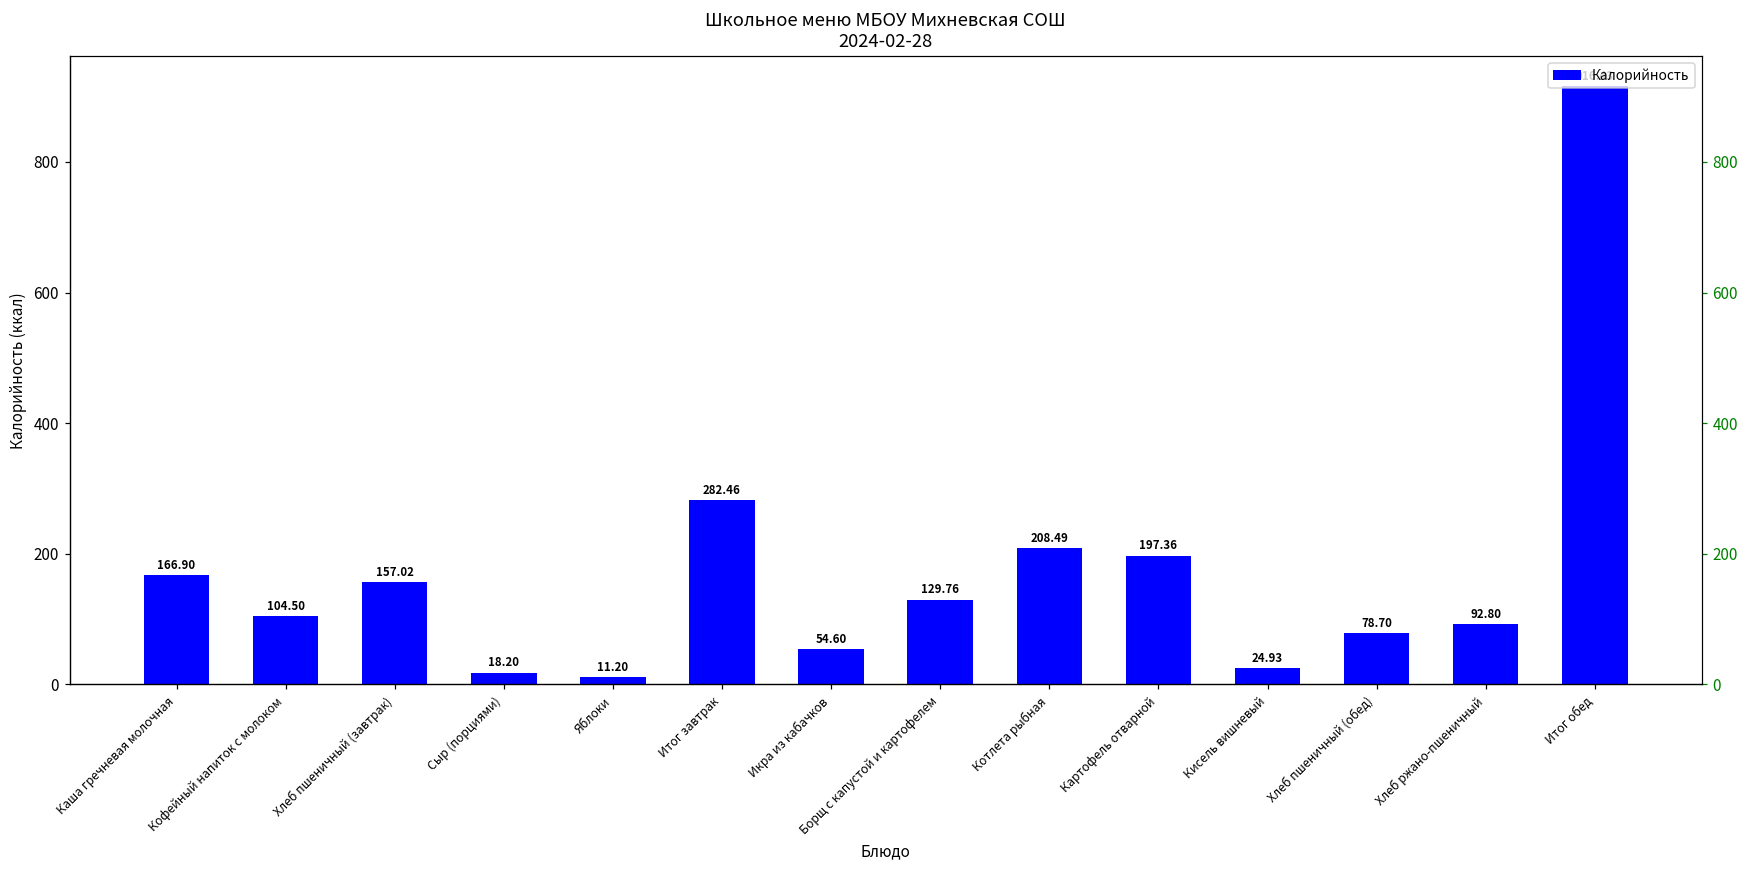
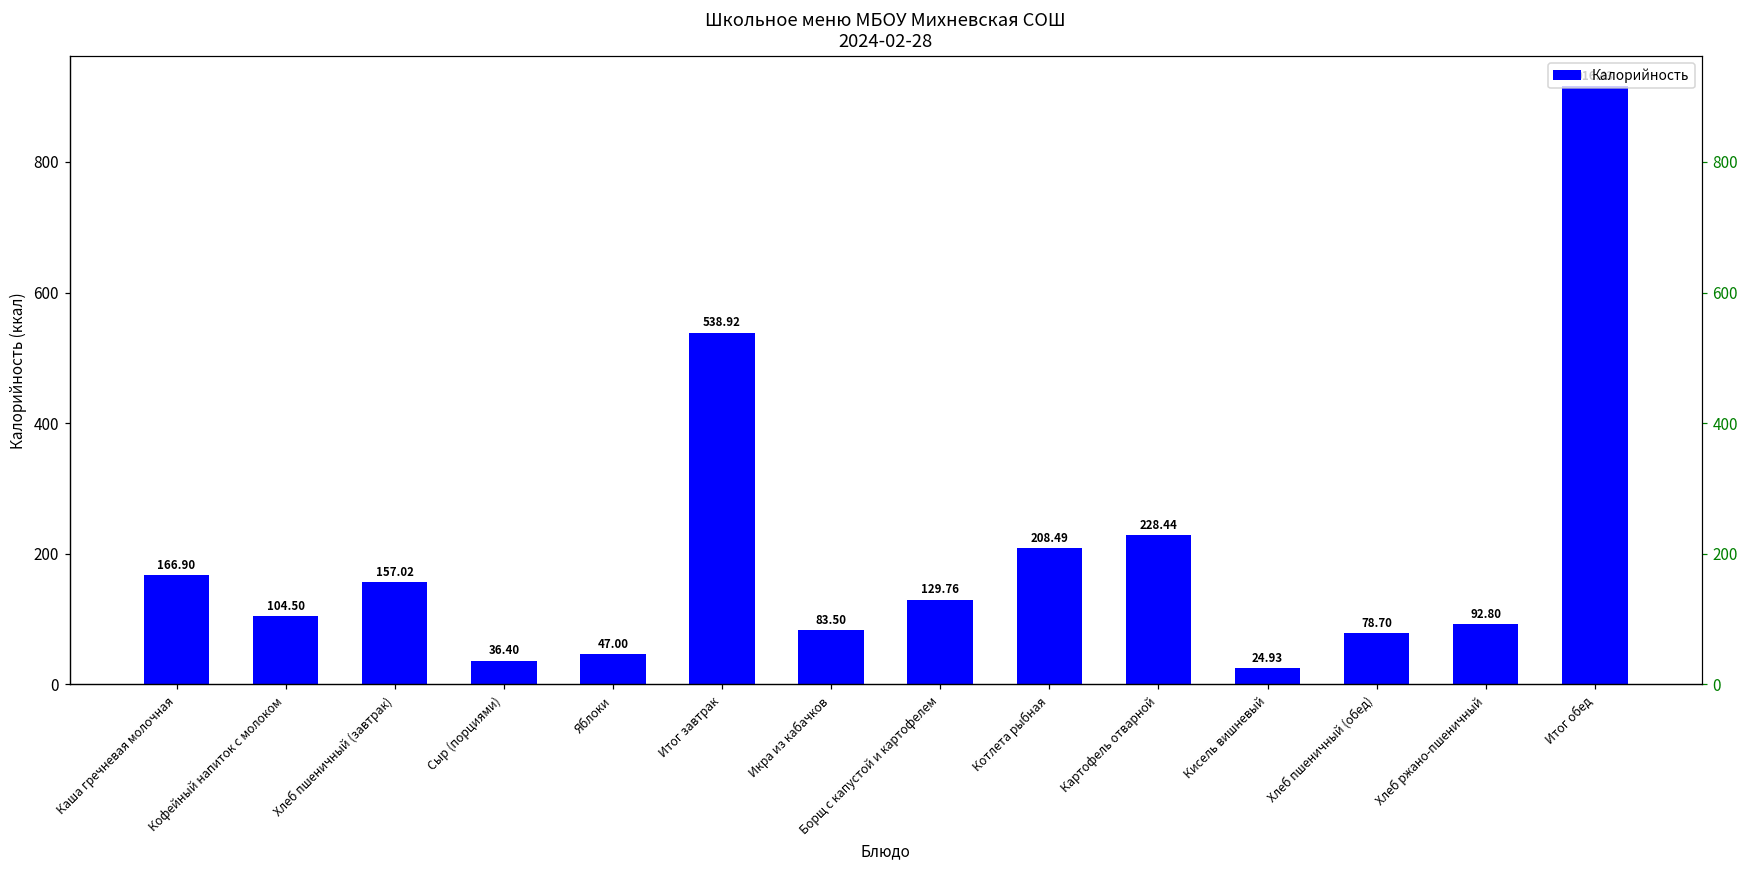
  {
    "Каша гречневая молочная": 166.90,
    "Кофейный напиток с молоком": 104.50,
    "Хлеб пшеничный (завтрак)": 157.02,
-   "Сыр (порциями)": 18.20,
-   "Яблоки": 11.20,
-   "Итог завтрак": 282.46,
-   "Икра из кабачков": 54.60,
+   "Сыр (порциями)": 36.40,
+   "Яблоки": 47.00,
+   "Итог завтрак": 538.92,
+   "Икра из кабачков": 83.50,
    "Борщ с капустой и картофелем": 129.76,
    "Котлета рыбная": 208.49,
-   "Картофель отварной": 197.36,
+   "Картофель отварной": 228.44,
    "Кисель вишневый": 24.93,
    "Хлеб пшеничный (обед)": 78.70,
    "Хлеб ржано-пшеничный": 92.80
  }
